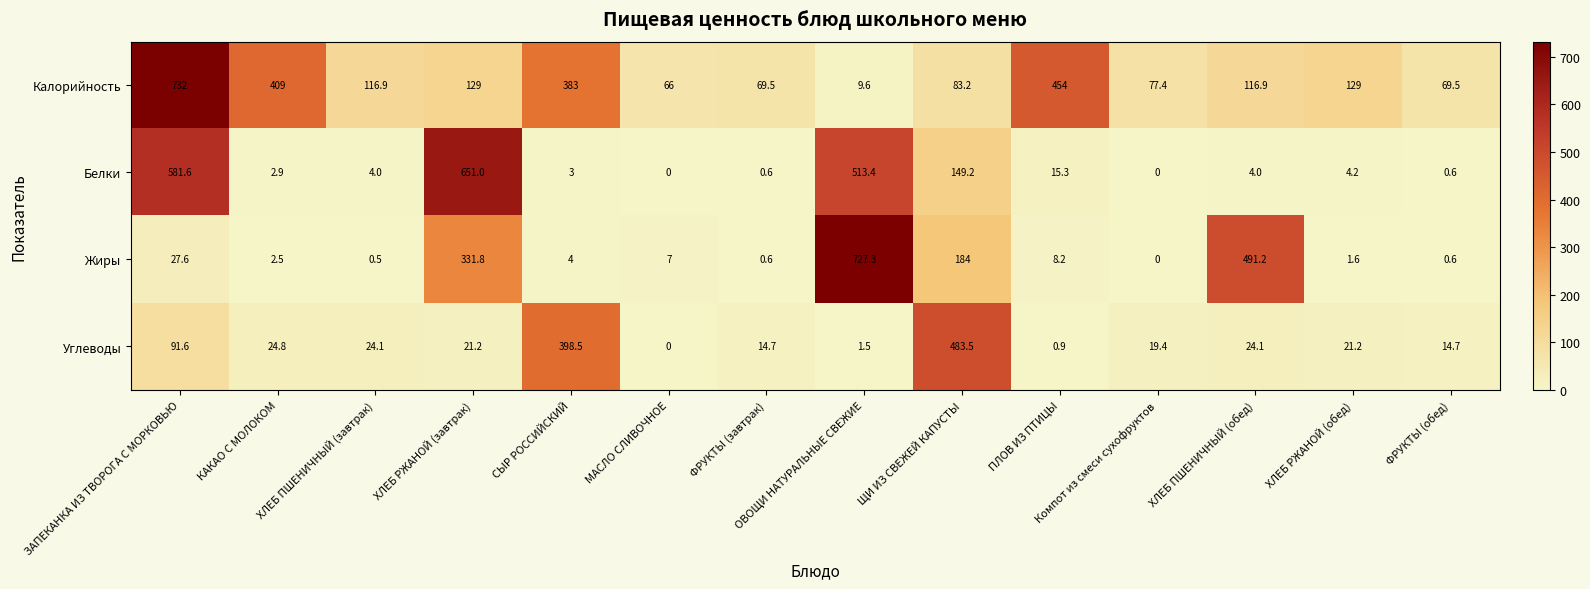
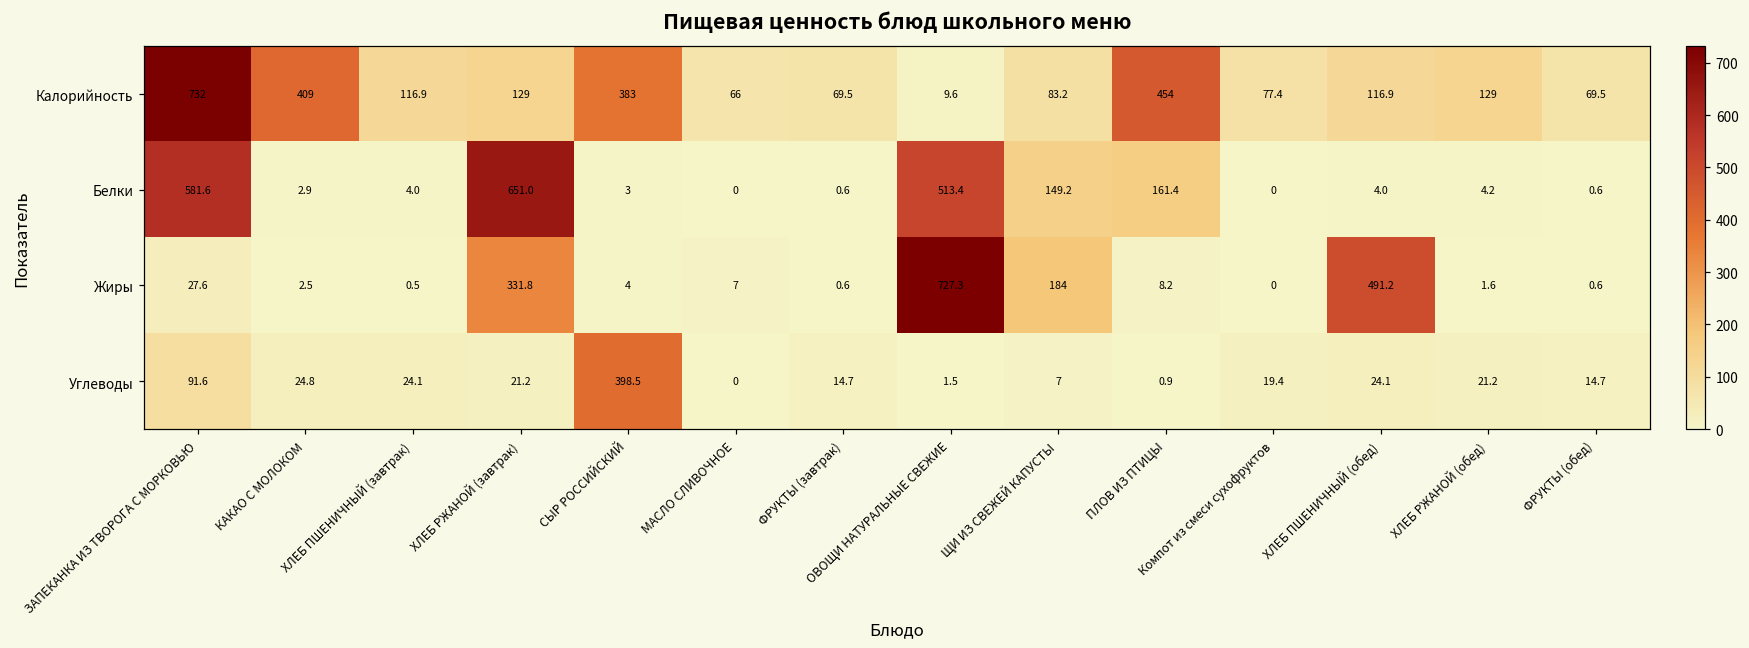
  {
    "Калорийность": {
      "ЗАПЕКАНКА ИЗ ТВОРОГА С МОРКОВЬЮ": 732,
      "КАКАО С МОЛОКОМ": 409,
      "ХЛЕБ ПШЕНИЧНЫЙ (завтрак)": 116.9,
      "ХЛЕБ РЖАНОЙ (завтрак)": 129,
      "СЫР РОССИЙСКИЙ": 383,
      "МАСЛО СЛИВОЧНОЕ": 66,
      "ФРУКТЫ (завтрак)": 69.5,
      "ОВОЩИ НАТУРАЛЬНЫЕ СВЕЖИЕ": 9.6,
      "ЩИ ИЗ СВЕЖЕЙ КАПУСТЫ": 83.2,
      "ПЛОВ ИЗ ПТИЦЫ": 454,
      "Компот из смеси сухофруктов": 77.4,
      "ХЛЕБ ПШЕНИЧНЫЙ (обед)": 116.9,
      "ХЛЕБ РЖАНОЙ (обед)": 129,
      "ФРУКТЫ (обед)": 69.5
    },
    "Белки": {
      "ЗАПЕКАНКА ИЗ ТВОРОГА С МОРКОВЬЮ": 581.6,
      "КАКАО С МОЛОКОМ": 2.9,
      "ХЛЕБ ПШЕНИЧНЫЙ (завтрак)": 4.0,
      "ХЛЕБ РЖАНОЙ (завтрак)": 651.0,
      "СЫР РОССИЙСКИЙ": 3,
      "МАСЛО СЛИВОЧНОЕ": 0,
      "ФРУКТЫ (завтрак)": 0.6,
      "ОВОЩИ НАТУРАЛЬНЫЕ СВЕЖИЕ": 513.4,
      "ЩИ ИЗ СВЕЖЕЙ КАПУСТЫ": 149.2,
-     "ПЛОВ ИЗ ПТИЦЫ": 15.3,
+     "ПЛОВ ИЗ ПТИЦЫ": 161.4,
      "Компот из смеси сухофруктов": 0,
      "ХЛЕБ ПШЕНИЧНЫЙ (обед)": 4.0,
      "ХЛЕБ РЖАНОЙ (обед)": 4.2,
      "ФРУКТЫ (обед)": 0.6
    },
    "Жиры": {
      "ЗАПЕКАНКА ИЗ ТВОРОГА С МОРКОВЬЮ": 27.6,
      "КАКАО С МОЛОКОМ": 2.5,
      "ХЛЕБ ПШЕНИЧНЫЙ (завтрак)": 0.5,
      "ХЛЕБ РЖАНОЙ (завтрак)": 331.8,
      "СЫР РОССИЙСКИЙ": 4,
      "МАСЛО СЛИВОЧНОЕ": 7,
      "ФРУКТЫ (завтрак)": 0.6,
      "ОВОЩИ НАТУРАЛЬНЫЕ СВЕЖИЕ": 727.3,
      "ЩИ ИЗ СВЕЖЕЙ КАПУСТЫ": 184,
      "ПЛОВ ИЗ ПТИЦЫ": 8.2,
      "Компот из смеси сухофруктов": 0,
      "ХЛЕБ ПШЕНИЧНЫЙ (обед)": 491.2,
      "ХЛЕБ РЖАНОЙ (обед)": 1.6,
      "ФРУКТЫ (обед)": 0.6
    },
    "Углеводы": {
      "ЗАПЕКАНКА ИЗ ТВОРОГА С МОРКОВЬЮ": 91.6,
      "КАКАО С МОЛОКОМ": 24.8,
      "ХЛЕБ ПШЕНИЧНЫЙ (завтрак)": 24.1,
      "ХЛЕБ РЖАНОЙ (завтрак)": 21.2,
      "СЫР РОССИЙСКИЙ": 398.5,
      "МАСЛО СЛИВОЧНОЕ": 0,
      "ФРУКТЫ (завтрак)": 14.7,
      "ОВОЩИ НАТУРАЛЬНЫЕ СВЕЖИЕ": 1.5,
-     "ЩИ ИЗ СВЕЖЕЙ КАПУСТЫ": 483.5,
+     "ЩИ ИЗ СВЕЖЕЙ КАПУСТЫ": 7,
      "ПЛОВ ИЗ ПТИЦЫ": 0.9,
      "Компот из смеси сухофруктов": 19.4,
      "ХЛЕБ ПШЕНИЧНЫЙ (обед)": 24.1,
      "ХЛЕБ РЖАНОЙ (обед)": 21.2,
      "ФРУКТЫ (обед)": 14.7
    }
  }
